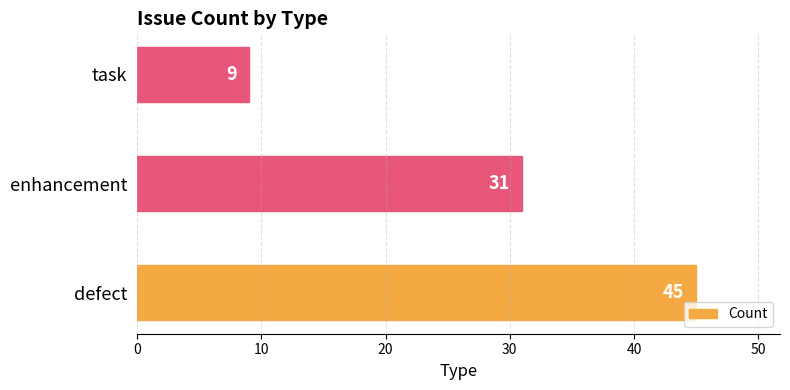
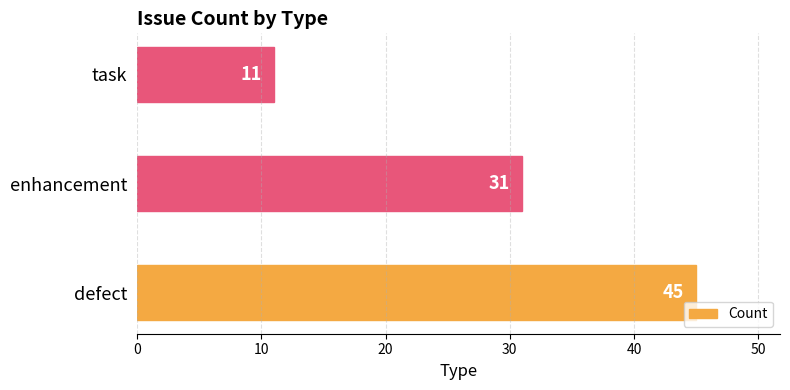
  {
-   "task": 9,
+   "task": 11,
    "enhancement": 31,
    "defect": 45
  }
